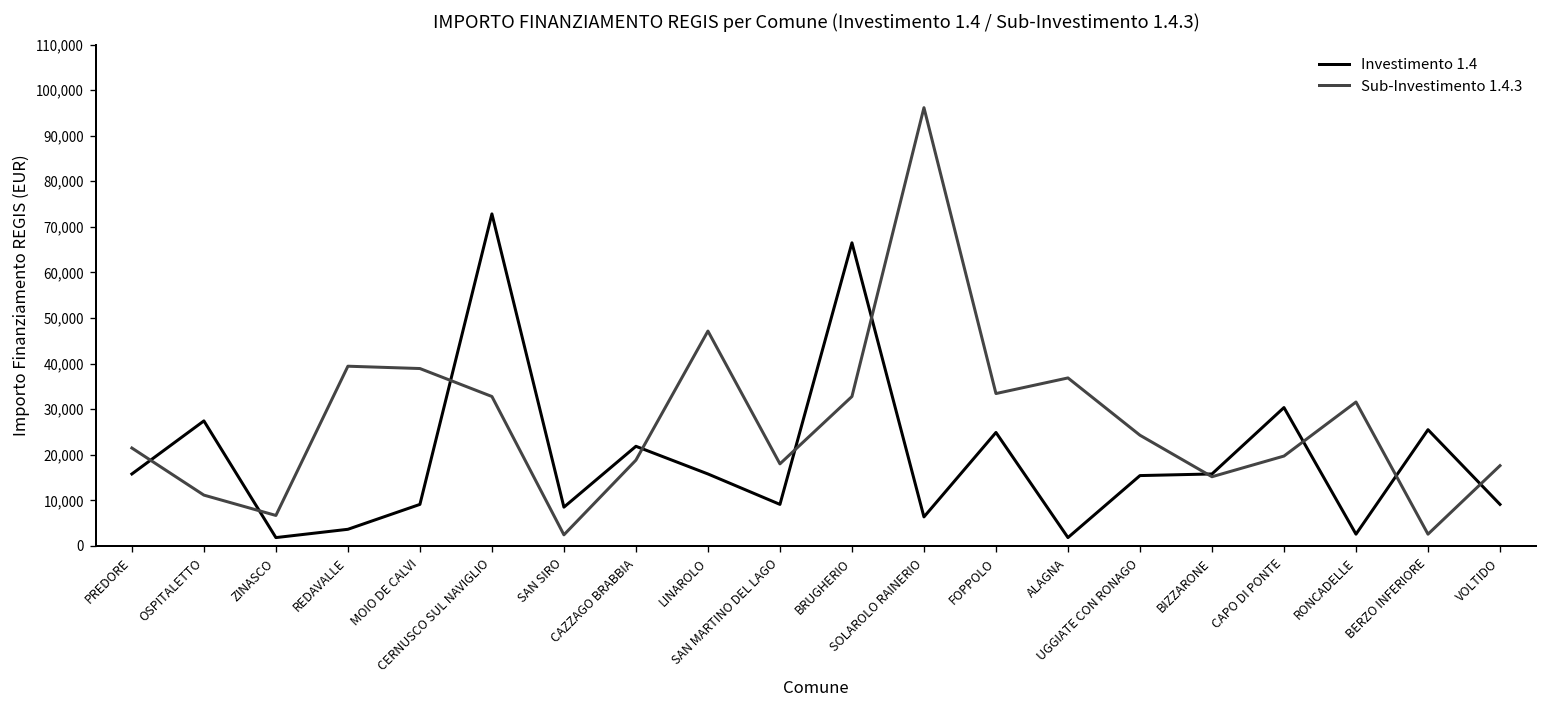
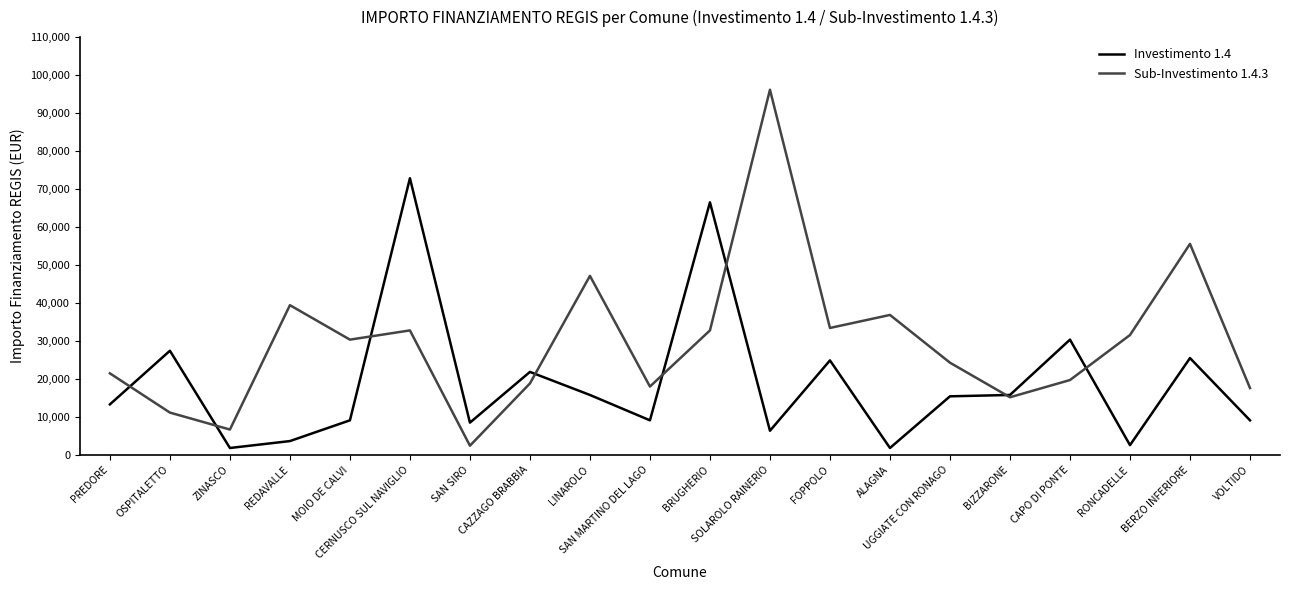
  {
    "Investimento 1.4": {
-     "PREDORE": "16,000",
+     "PREDORE": "13,000",
      "OSPITALETTO": "27,000",
      "ZINASCO": "2,000",
      "REDAVALLE": "4,000",
      "MOIO DE CALVI": "9,000",
      "CERNUSCO SUL NAVIGLIO": "73,000",
      "SAN SIRO": "8,000",
      "CAZZAGO BRABBIA": "22,000",
      "LINAROLO": "16,000",
      "SAN MARTINO DEL LAGO": "9,000",
      "BRUGHERIO": "66,000",
      "SOLAROLO RAINERIO": "6,000",
      "FOPPOLO": "25,000",
      "ALAGNA": "2,000",
      "UGGIATE CON RONAGO": "15,000",
      "CAPO DI PONTE": "30,000",
      "RONCADELLE": "3,000",
      "BERZO INFERIORE": "25,000",
      "VOLTIDO": "9,000"
    },
    "Sub-Investimento 1.4.3": {
      "PREDORE": "21,000",
      "OSPITALETTO": "11,000",
      "ZINASCO": "7,000",
      "REDAVALLE": "39,000",
-     "MOIO DE CALVI": "39,000",
+     "MOIO DE CALVI": "30,000",
      "CERNUSCO SUL NAVIGLIO": "33,000",
      "SAN SIRO": "2,000",
      "CAZZAGO BRABBIA": "19,000",
      "LINAROLO": "47,000",
      "SAN MARTINO DEL LAGO": "18,000",
      "BRUGHERIO": "33,000",
      "SOLAROLO RAINERIO": "96,000",
      "FOPPOLO": "33,000",
      "ALAGNA": "37,000",
      "UGGIATE CON RONAGO": "24,000",
      "CAPO DI PONTE": "20,000",
      "RONCADELLE": "32,000",
-     "BERZO INFERIORE": "3,000",
+     "BERZO INFERIORE": "56,000",
      "VOLTIDO": "18,000"
    }
  }
